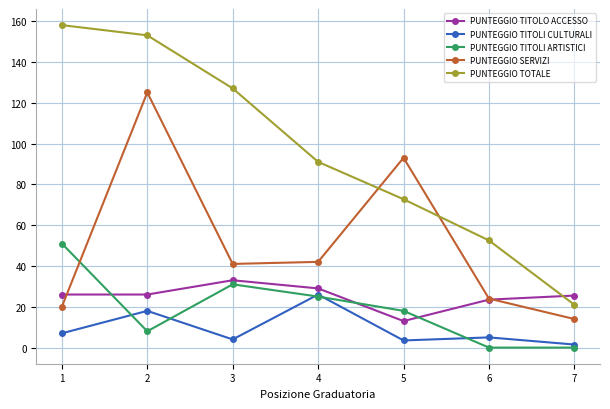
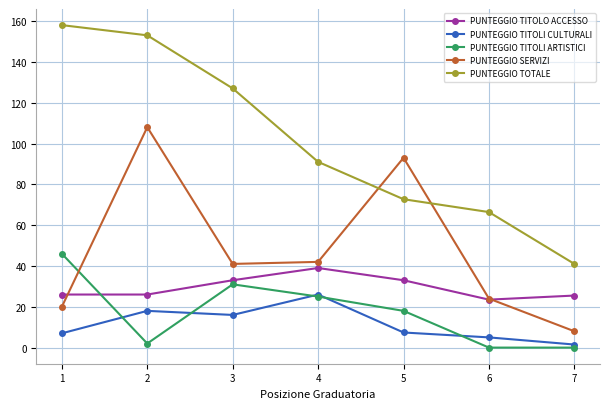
  {
    "PUNTEGGIO TITOLO ACCESSO": {
      "1": 26,
      "2": 26,
      "3": 33,
-     "4": 29,
-     "5": 13,
+     "4": 39,
+     "5": 33,
      "7": 26
    },
    "PUNTEGGIO TITOLI CULTURALI": {
      "1": 7,
      "2": 18,
-     "3": 4,
-     "5": 4,
+     "3": 16,
+     "5": 7,
      "6": 5,
      "7": 2
    },
    "PUNTEGGIO TITOLI ARTISTICI": {
-     "1": 51,
-     "2": 8,
+     "1": 46,
+     "2": 2,
      "3": 31,
      "5": 18,
      "6": 0,
      "7": 0
    },
    "PUNTEGGIO SERVIZI": {
      "1": 20,
-     "2": 125,
+     "2": 108,
      "3": 41,
      "4": 42,
      "5": 93,
-     "7": 14
+     "7": 8
    },
    "PUNTEGGIO TOTALE": {
      "1": 158,
      "2": 153,
      "3": 127,
      "4": 91,
      "5": 73,
-     "6": 53,
-     "7": 21
+     "6": 66,
+     "7": 41
    }
  }
